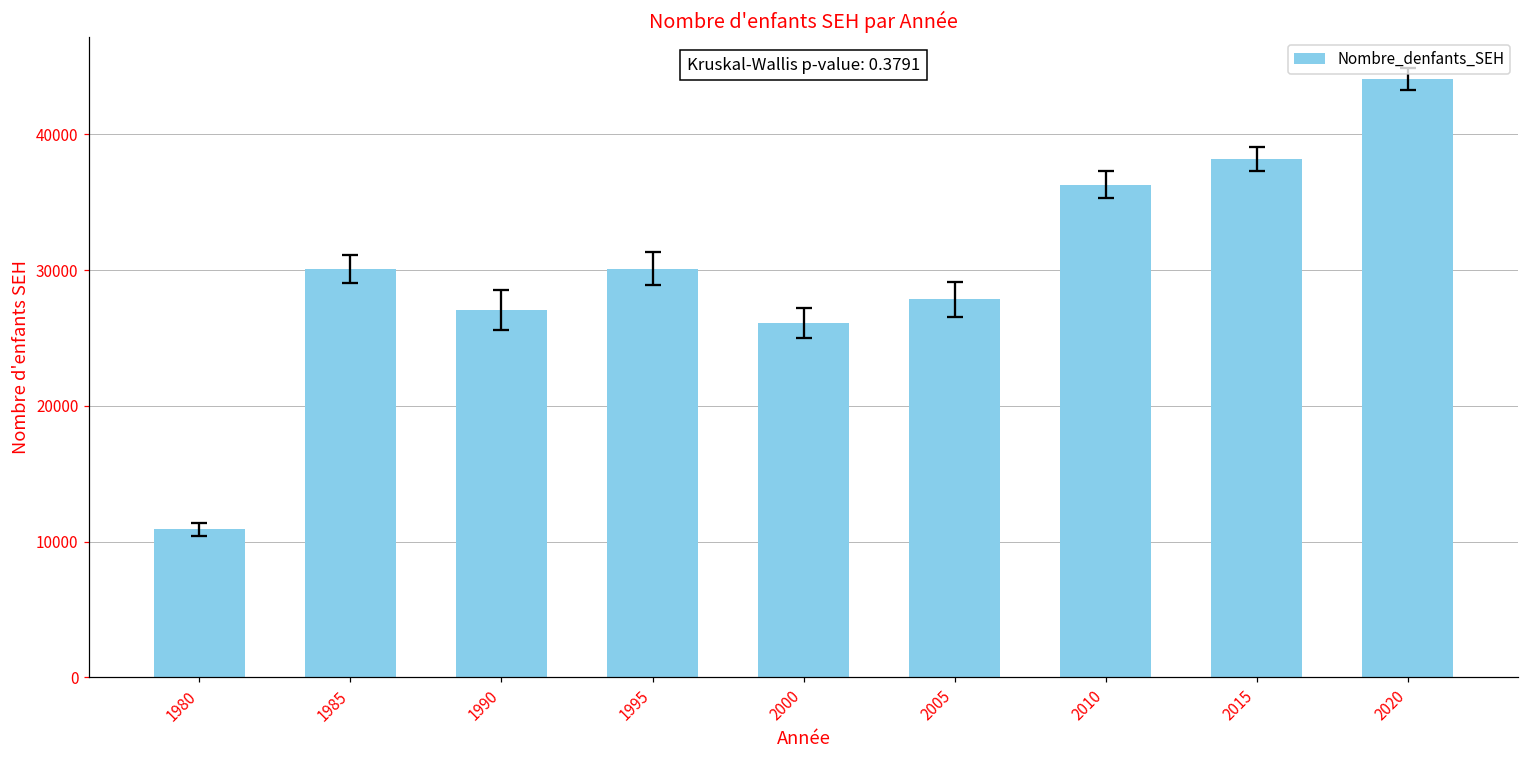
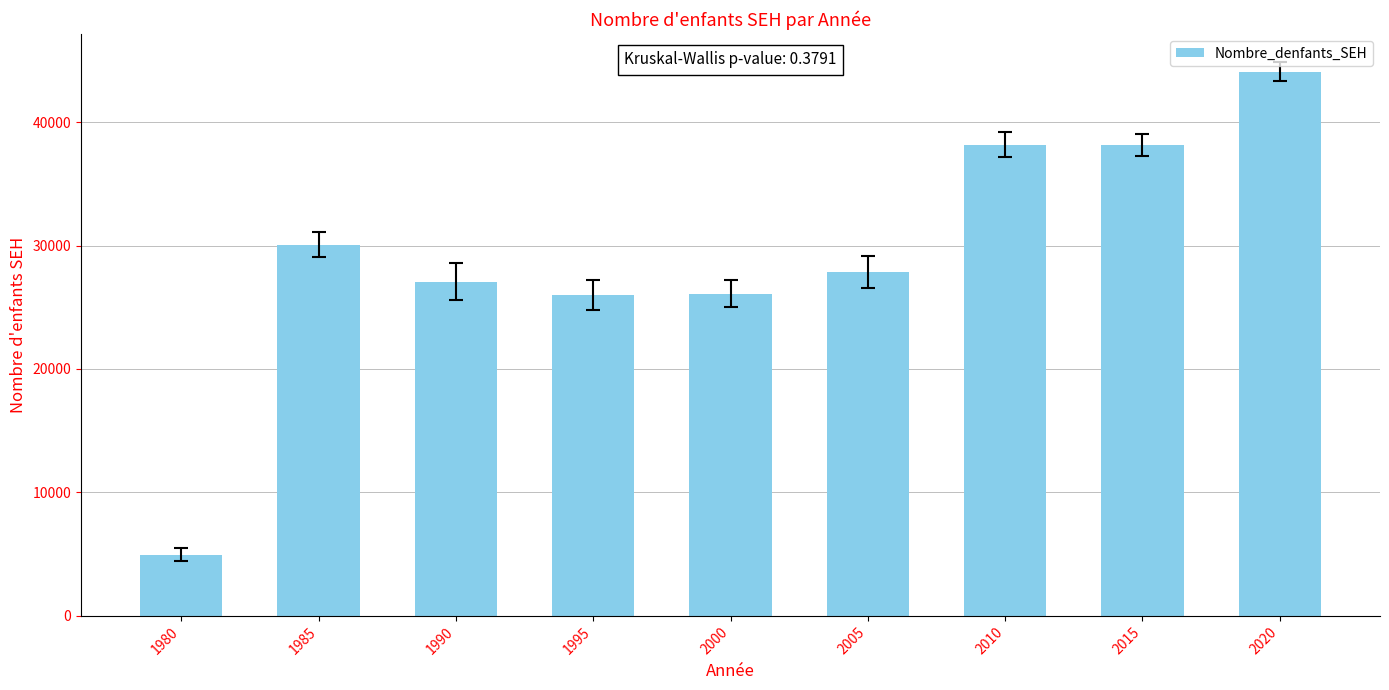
  {
    "Nombre_denfants_SEH": {
-     "1980": 10900,
+     "1980": 5000,
      "1985": 30100,
      "1990": 27100,
-     "1995": 30100,
+     "1995": 26000,
      "2000": 26100,
      "2005": 27900,
-     "2010": 36300,
+     "2010": 38200,
      "2015": 38200,
      "2020": 44100
    }
  }
